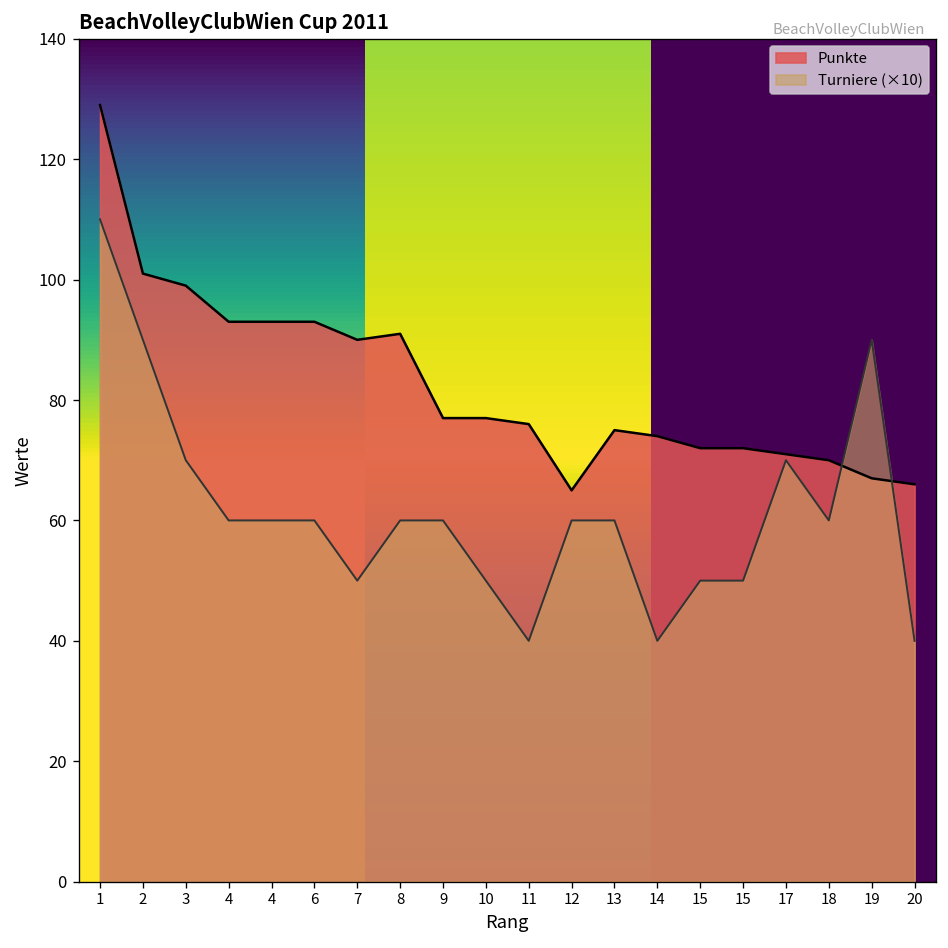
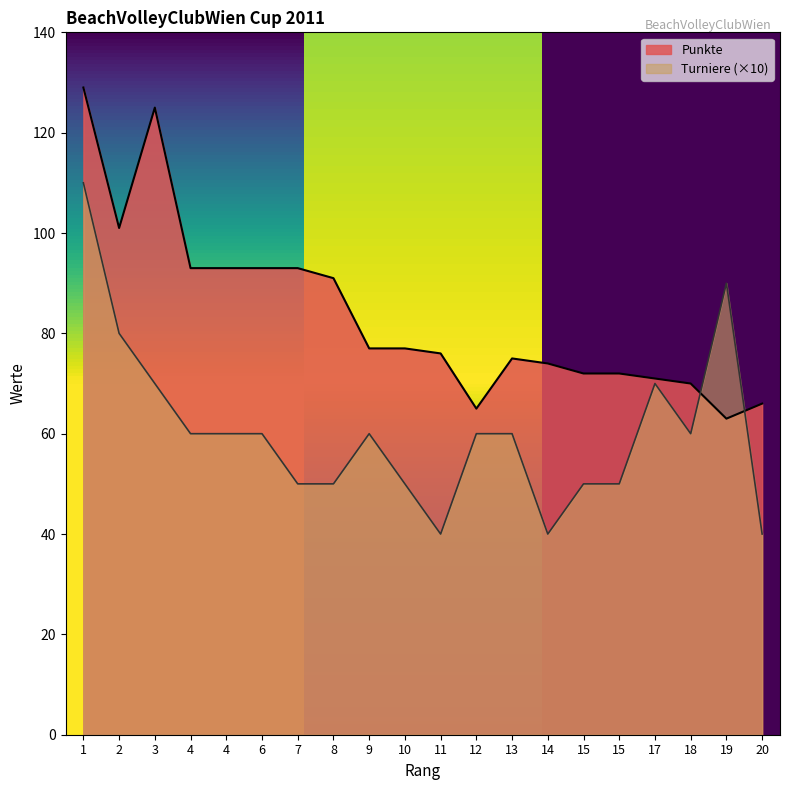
  {
    "Punkte": {
      "1": 129,
      "2": 101,
-     "3": 99,
+     "3": 125,
      "6": 93,
-     "7": 90,
+     "7": 93,
      "8": 91,
      "9": 77,
      "10": 77,
      "11": 76,
      "12": 65,
      "13": 75,
      "14": 74,
      "17": 71,
      "18": 70,
-     "19": 67,
+     "19": 63,
      "20": 66
    },
    "Turniere (×10)": {
      "1": 110,
-     "2": 90,
+     "2": 80,
      "3": 70,
      "6": 60,
      "7": 50,
-     "8": 60,
+     "8": 50,
      "9": 60,
      "10": 50,
      "11": 40,
      "12": 60,
      "13": 60,
      "14": 40,
      "17": 70,
      "18": 60,
      "19": 90,
      "20": 40
    }
  }
